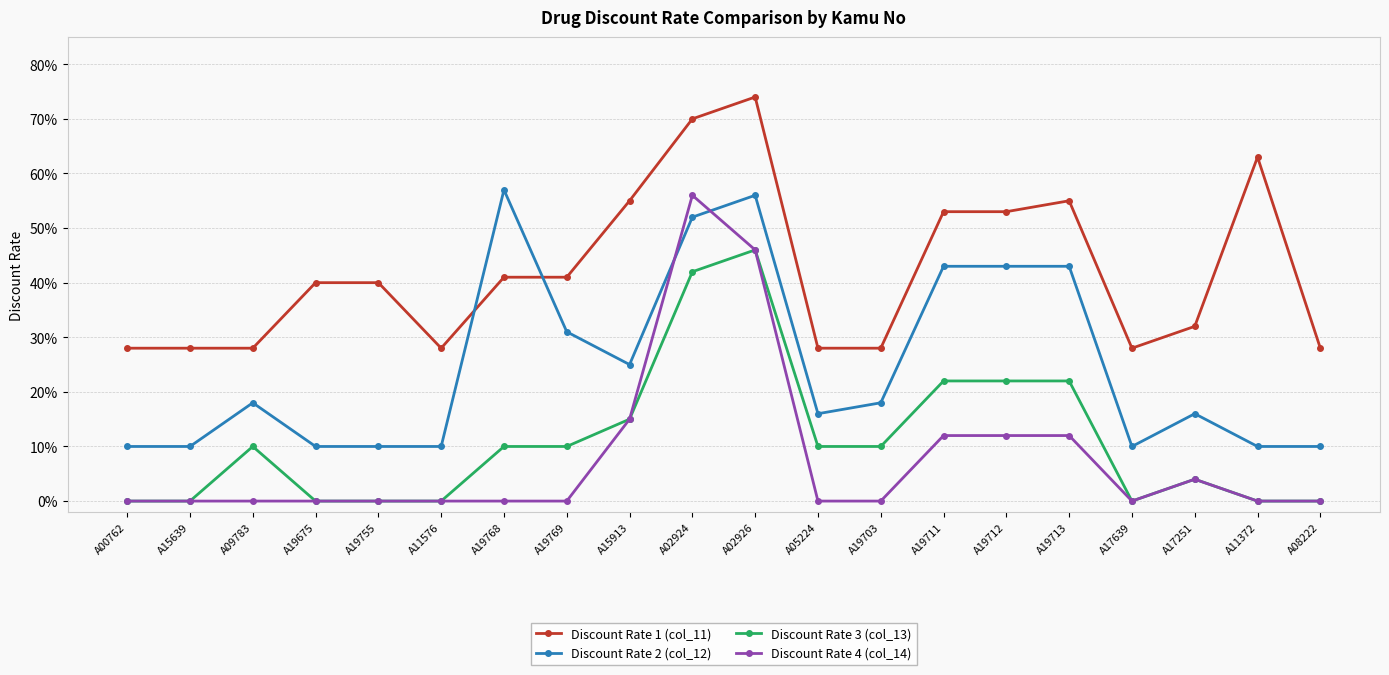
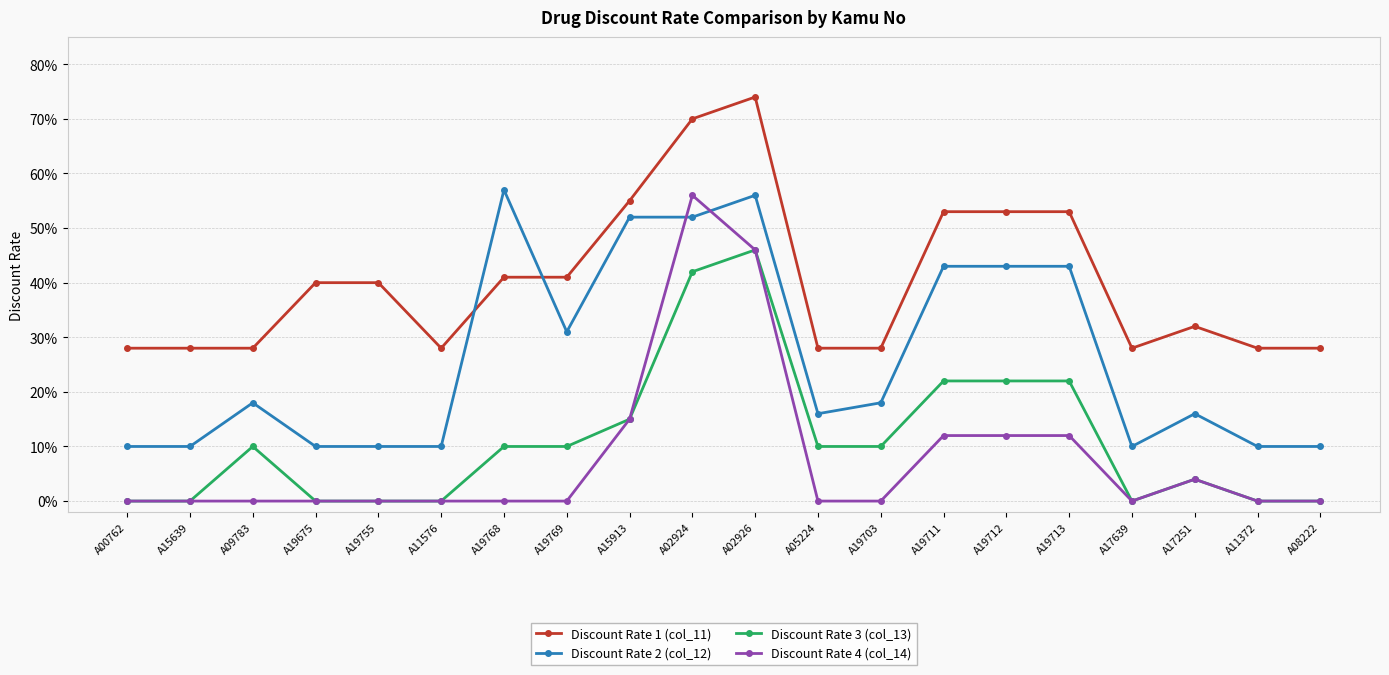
  {
    "Discount Rate 1 (col_11)": {
      "A00762": "28%",
      "A15639": "28%",
      "A09783": "28%",
      "A19675": "40%",
      "A19755": "40%",
      "A11576": "28%",
      "A19768": "41%",
      "A19769": "41%",
      "A15913": "55%",
      "A02924": "70%",
      "A02926": "74%",
      "A05224": "28%",
      "A19703": "28%",
      "A19711": "53%",
      "A19712": "53%",
-     "A19713": "55%",
+     "A19713": "53%",
      "A17639": "28%",
      "A17251": "32%",
-     "A11372": "63%",
+     "A11372": "28%",
      "A08222": "28%"
    },
    "Discount Rate 2 (col_12)": {
      "A00762": "10%",
      "A15639": "10%",
      "A09783": "18%",
      "A19675": "10%",
      "A19755": "10%",
      "A11576": "10%",
      "A19768": "57%",
      "A19769": "31%",
-     "A15913": "25%",
+     "A15913": "52%",
      "A02924": "52%",
      "A02926": "56%",
      "A05224": "16%",
      "A19703": "18%",
      "A19711": "43%",
      "A19712": "43%",
      "A19713": "43%",
      "A17639": "10%",
      "A17251": "16%",
      "A11372": "10%",
      "A08222": "10%"
    },
    "Discount Rate 3 (col_13)": {
      "A09783": "10%",
      "A19768": "10%",
      "A19769": "10%",
      "A02924": "42%",
      "A05224": "10%",
      "A19703": "10%",
      "A19711": "22%",
      "A19712": "22%",
      "A19713": "22%"
    },
    "Discount Rate 4 (col_14)": {
      "A09783": "0%",
      "A19768": "0%",
      "A19769": "0%",
      "A02924": "56%",
      "A05224": "0%",
      "A19703": "0%",
      "A19711": "12%",
      "A19712": "12%",
      "A19713": "12%"
    }
  }
